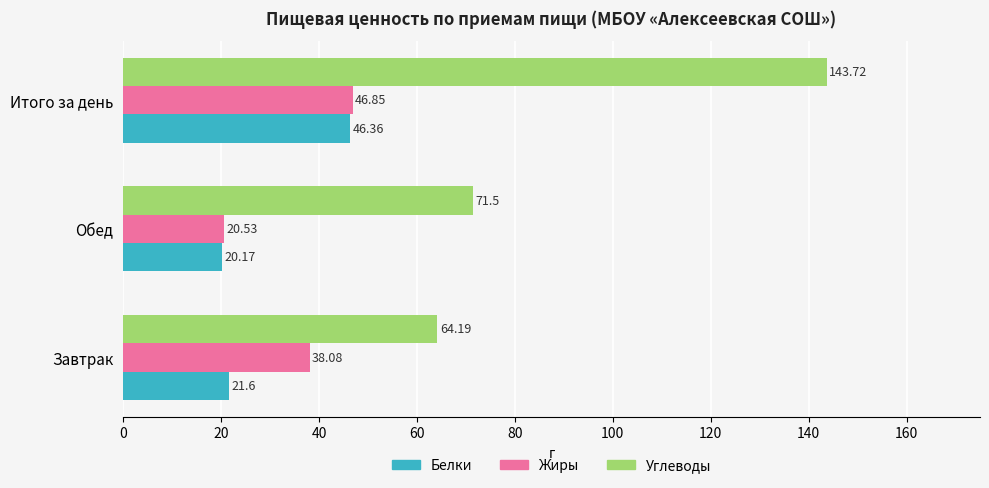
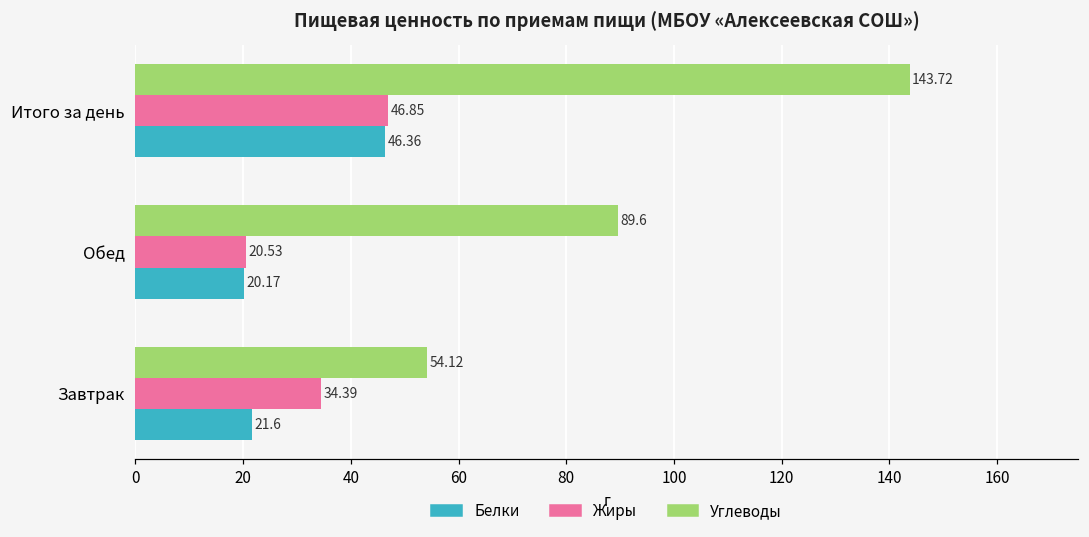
  {
    "Белки": {
      "Итого за день": 46.36,
      "Обед": 20.17,
      "Завтрак": 21.6
    },
    "Жиры": {
      "Итого за день": 46.85,
      "Обед": 20.53,
-     "Завтрак": 38.08
+     "Завтрак": 34.39
    },
    "Углеводы": {
      "Итого за день": 143.72,
-     "Обед": 71.5,
-     "Завтрак": 64.19
+     "Обед": 89.6,
+     "Завтрак": 54.12
    }
  }
